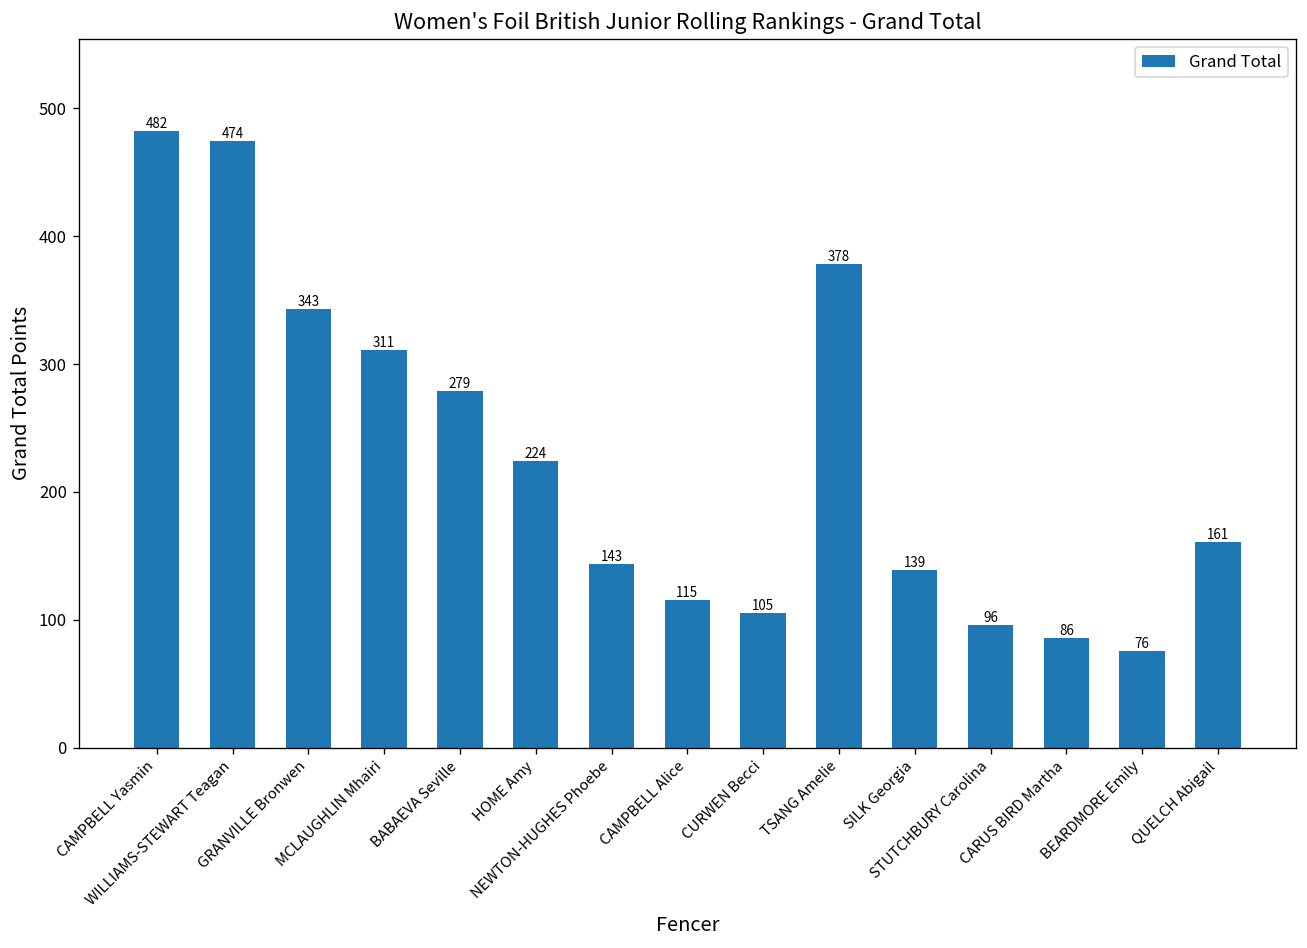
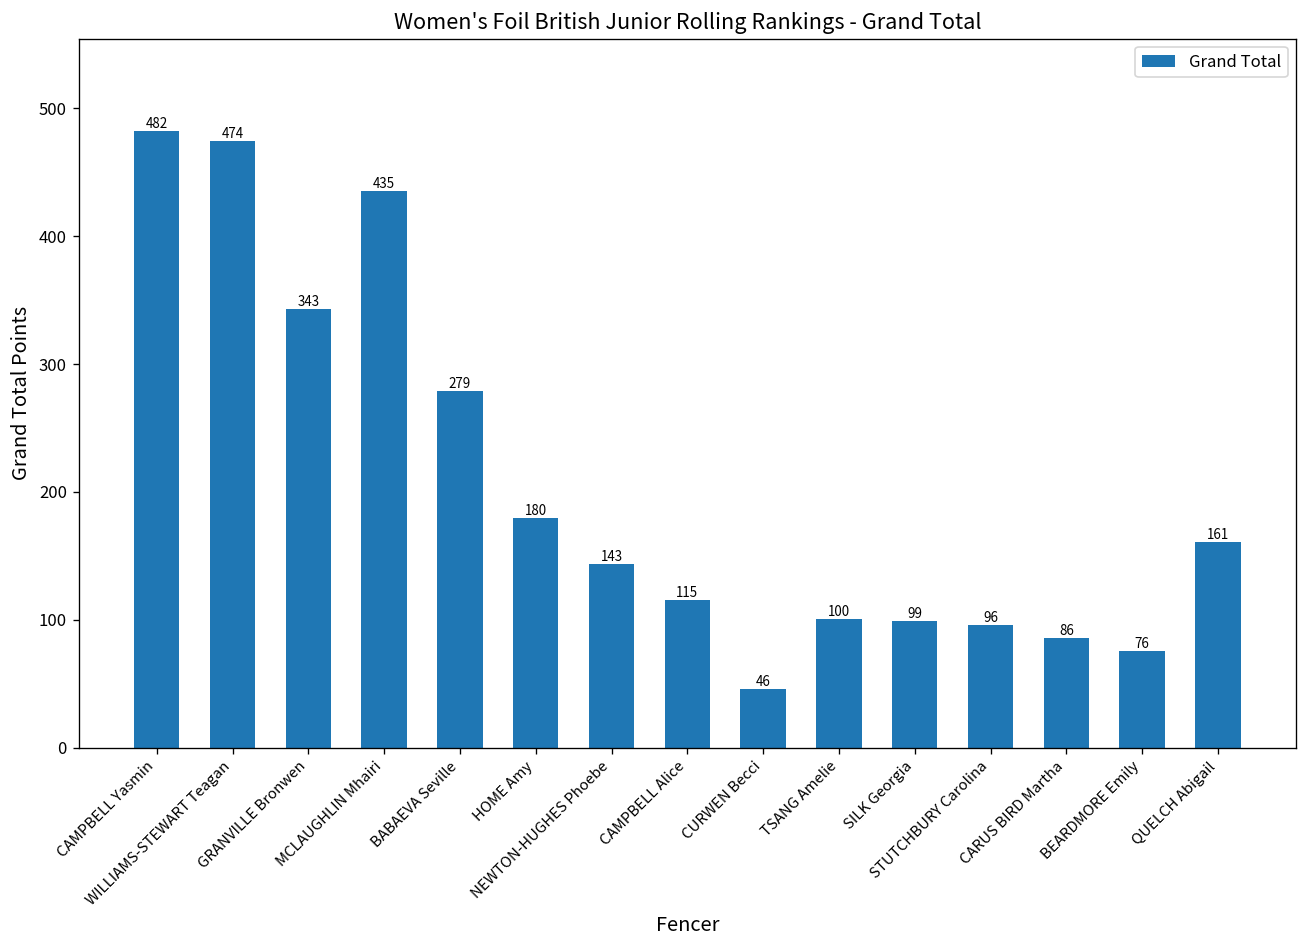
  {
    "CAMPBELL Yasmin": 482,
    "WILLIAMS-STEWART Teagan": 474,
    "GRANVILLE Bronwen": 343,
-   "MCLAUGHLIN Mhairi": 311,
+   "MCLAUGHLIN Mhairi": 435,
    "BABAEVA Seville": 279,
-   "HOME Amy": 224,
+   "HOME Amy": 180,
    "NEWTON-HUGHES Phoebe": 143,
    "CAMPBELL Alice": 115,
-   "CURWEN Becci": 105,
-   "TSANG Amelie": 378,
-   "SILK Georgia": 139,
+   "CURWEN Becci": 46,
+   "TSANG Amelie": 100,
+   "SILK Georgia": 99,
    "STUTCHBURY Carolina": 96,
    "CARUS BIRD Martha": 86,
    "BEARDMORE Emily": 76,
    "QUELCH Abigail": 161
  }
